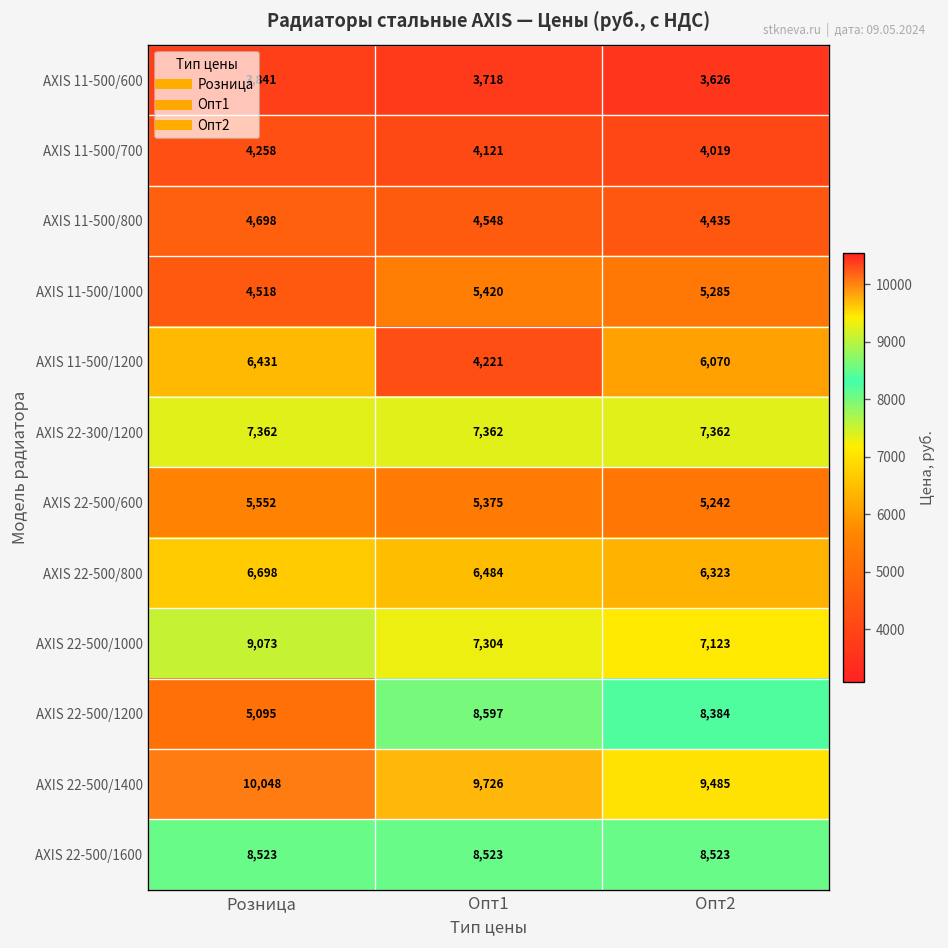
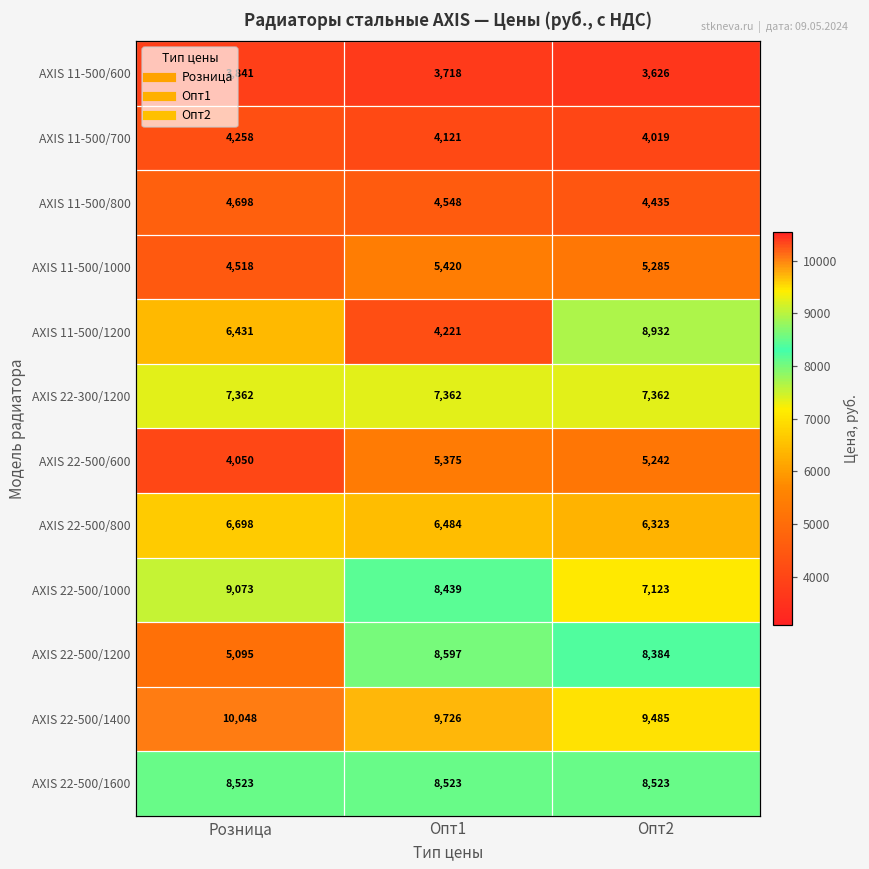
  {
    "AXIS 11-500/600": {
      "Опт1": "3,718",
      "Опт2": "3,626"
    },
    "AXIS 11-500/700": {
      "Розница": "4,258",
      "Опт1": "4,121",
      "Опт2": "4,019"
    },
    "AXIS 11-500/800": {
      "Розница": "4,698",
      "Опт1": "4,548",
      "Опт2": "4,435"
    },
    "AXIS 11-500/1000": {
      "Розница": "4,518",
      "Опт1": "5,420",
      "Опт2": "5,285"
    },
    "AXIS 11-500/1200": {
      "Розница": "6,431",
      "Опт1": "4,221",
-     "Опт2": "6,070"
+     "Опт2": "8,932"
    },
    "AXIS 22-300/1200": {
      "Розница": "7,362",
      "Опт1": "7,362",
      "Опт2": "7,362"
    },
    "AXIS 22-500/600": {
-     "Розница": "5,552",
+     "Розница": "4,050",
      "Опт1": "5,375",
      "Опт2": "5,242"
    },
    "AXIS 22-500/800": {
      "Розница": "6,698",
      "Опт1": "6,484",
      "Опт2": "6,323"
    },
    "AXIS 22-500/1000": {
      "Розница": "9,073",
-     "Опт1": "7,304",
+     "Опт1": "8,439",
      "Опт2": "7,123"
    },
    "AXIS 22-500/1200": {
      "Розница": "5,095",
      "Опт1": "8,597",
      "Опт2": "8,384"
    },
    "AXIS 22-500/1400": {
      "Розница": "10,048",
      "Опт1": "9,726",
      "Опт2": "9,485"
    },
    "AXIS 22-500/1600": {
      "Розница": "8,523",
      "Опт1": "8,523",
      "Опт2": "8,523"
    }
  }
